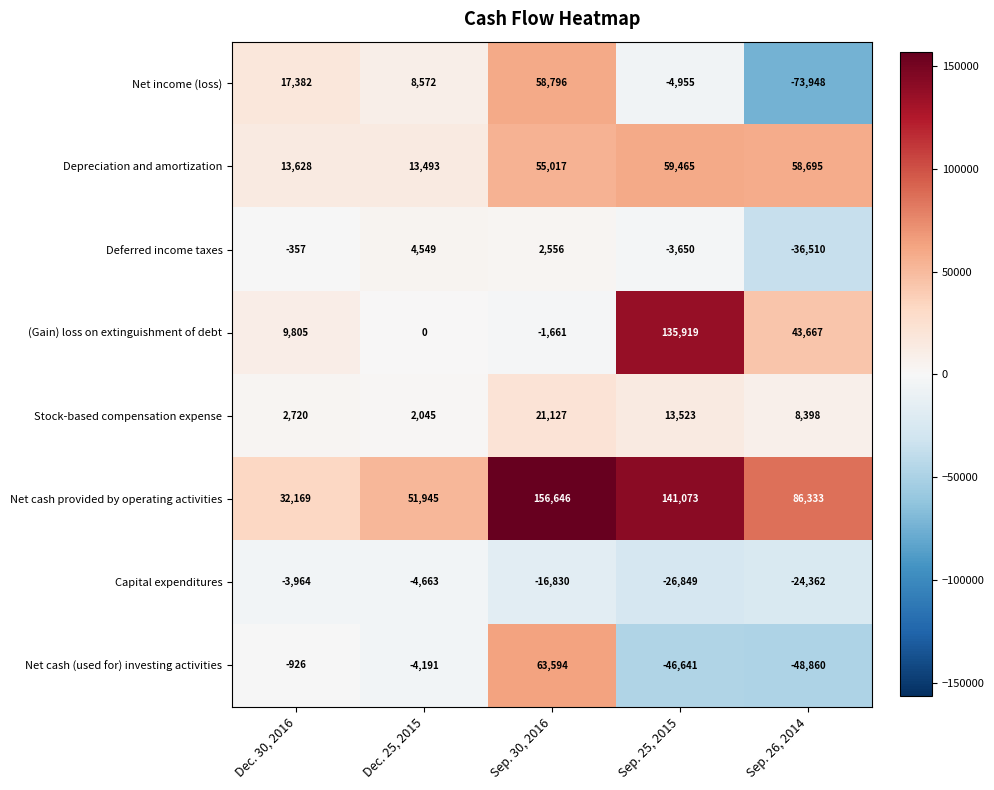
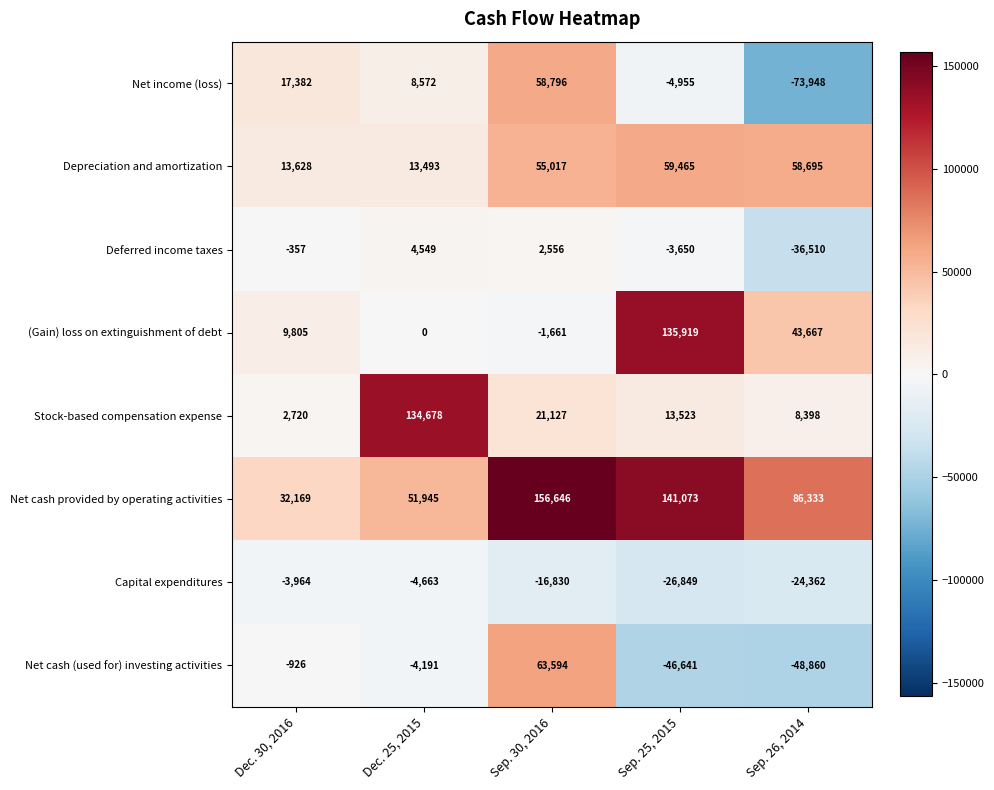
  {
    "Net income (loss)": {
      "Dec. 30, 2016": "17,382",
      "Dec. 25, 2015": "8,572",
      "Sep. 30, 2016": "58,796",
      "Sep. 25, 2015": "-4,955",
      "Sep. 26, 2014": "-73,948"
    },
    "Depreciation and amortization": {
      "Dec. 30, 2016": "13,628",
      "Dec. 25, 2015": "13,493",
      "Sep. 30, 2016": "55,017",
      "Sep. 25, 2015": "59,465",
      "Sep. 26, 2014": "58,695"
    },
    "Deferred income taxes": {
      "Dec. 30, 2016": "-357",
      "Dec. 25, 2015": "4,549",
      "Sep. 30, 2016": "2,556",
      "Sep. 25, 2015": "-3,650",
      "Sep. 26, 2014": "-36,510"
    },
    "(Gain) loss on extinguishment of debt": {
      "Dec. 30, 2016": "9,805",
      "Dec. 25, 2015": "0",
      "Sep. 30, 2016": "-1,661",
      "Sep. 25, 2015": "135,919",
      "Sep. 26, 2014": "43,667"
    },
    "Stock-based compensation expense": {
      "Dec. 30, 2016": "2,720",
-     "Dec. 25, 2015": "2,045",
+     "Dec. 25, 2015": "134,678",
      "Sep. 30, 2016": "21,127",
      "Sep. 25, 2015": "13,523",
      "Sep. 26, 2014": "8,398"
    },
    "Net cash provided by operating activities": {
      "Dec. 30, 2016": "32,169",
      "Dec. 25, 2015": "51,945",
      "Sep. 30, 2016": "156,646",
      "Sep. 25, 2015": "141,073",
      "Sep. 26, 2014": "86,333"
    },
    "Capital expenditures": {
      "Dec. 30, 2016": "-3,964",
      "Dec. 25, 2015": "-4,663",
      "Sep. 30, 2016": "-16,830",
      "Sep. 25, 2015": "-26,849",
      "Sep. 26, 2014": "-24,362"
    },
    "Net cash (used for) investing activities": {
      "Dec. 30, 2016": "-926",
      "Dec. 25, 2015": "-4,191",
      "Sep. 30, 2016": "63,594",
      "Sep. 25, 2015": "-46,641",
      "Sep. 26, 2014": "-48,860"
    }
  }
